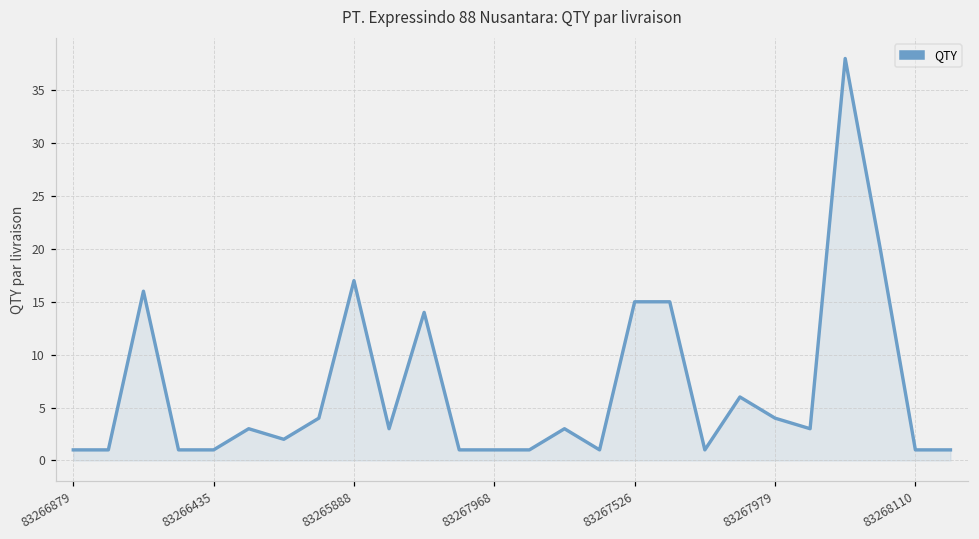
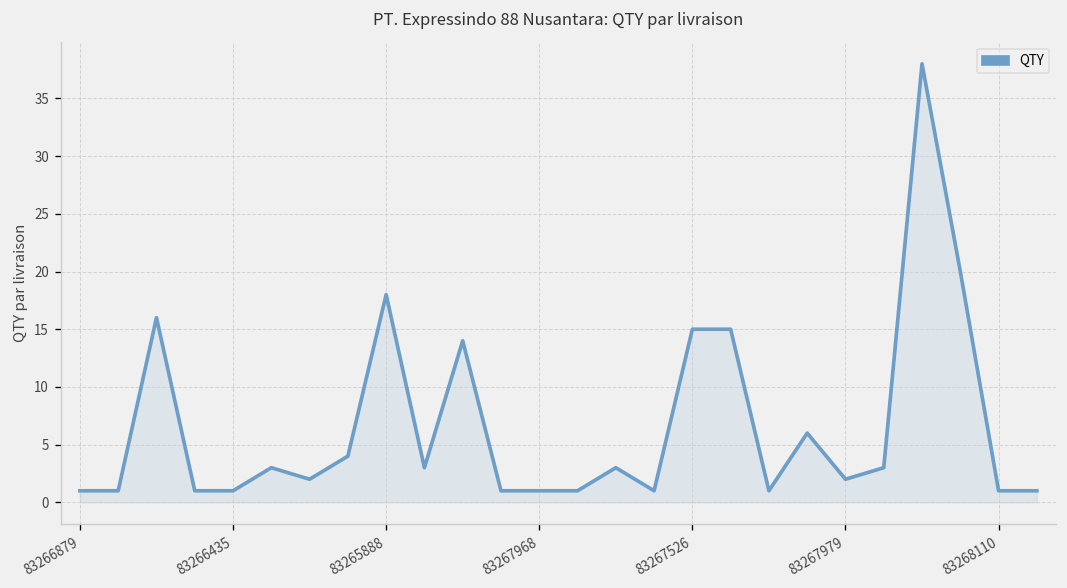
  {
    "83266879": 1,
    "83266435": 1,
-   "83265888": 17,
+   "83265888": 18,
    "83267968": 1,
    "83267526": 15,
-   "83267979": 4,
+   "83267979": 2,
    "83268110": 1
  }
